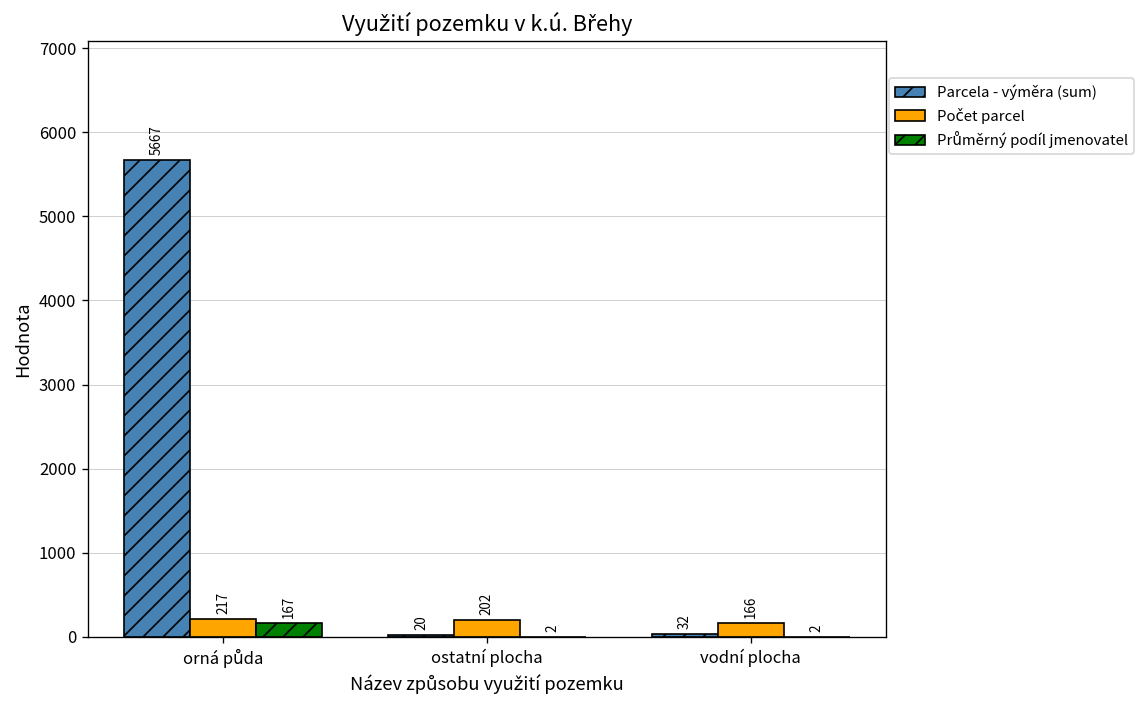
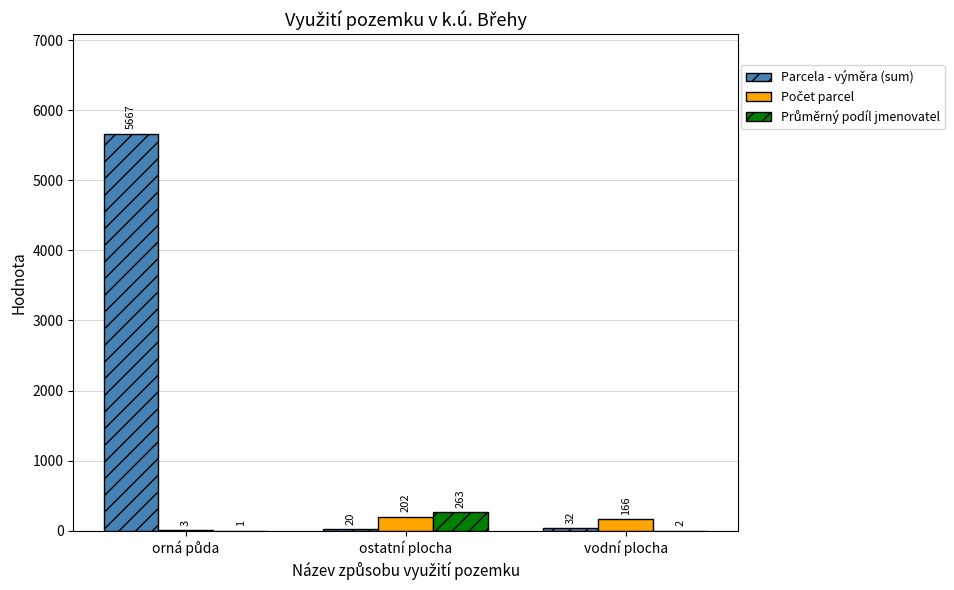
  {
    "Parcela - výměra (sum)": {
      "orná půda": 5667,
      "ostatní plocha": 20,
      "vodní plocha": 32
    },
    "Počet parcel": {
-     "orná půda": 217,
+     "orná půda": 3,
      "ostatní plocha": 202,
      "vodní plocha": 166
    },
    "Průměrný podíl jmenovatel": {
-     "orná půda": 167,
-     "ostatní plocha": 2,
+     "orná půda": 1,
+     "ostatní plocha": 263,
      "vodní plocha": 2
    }
  }
